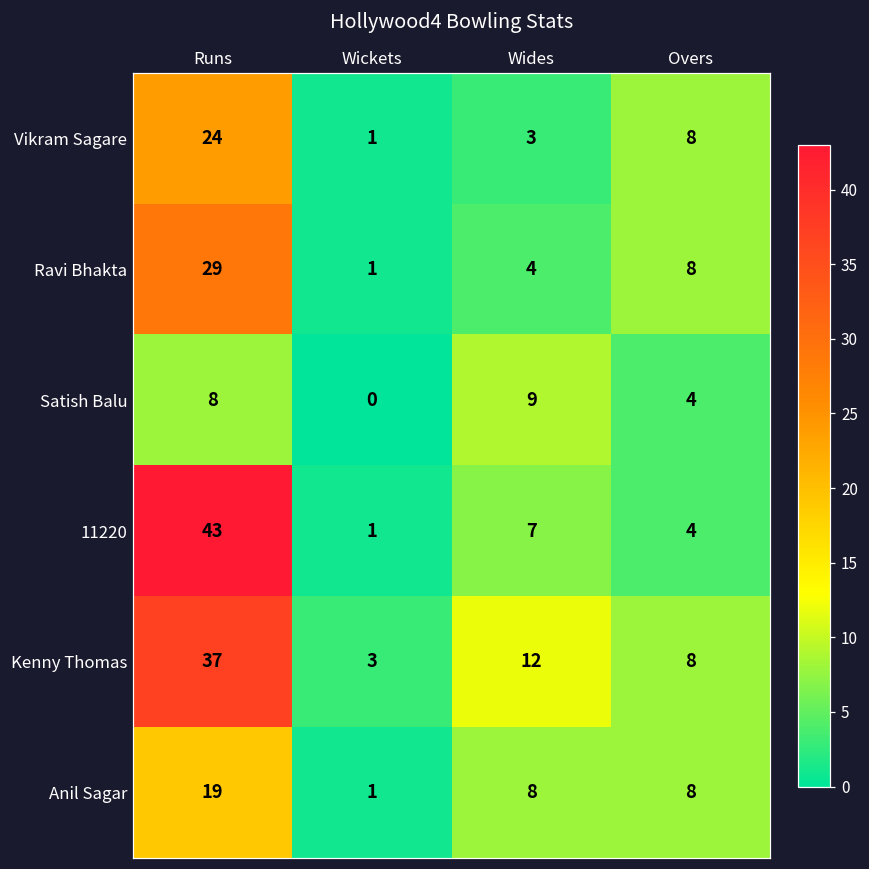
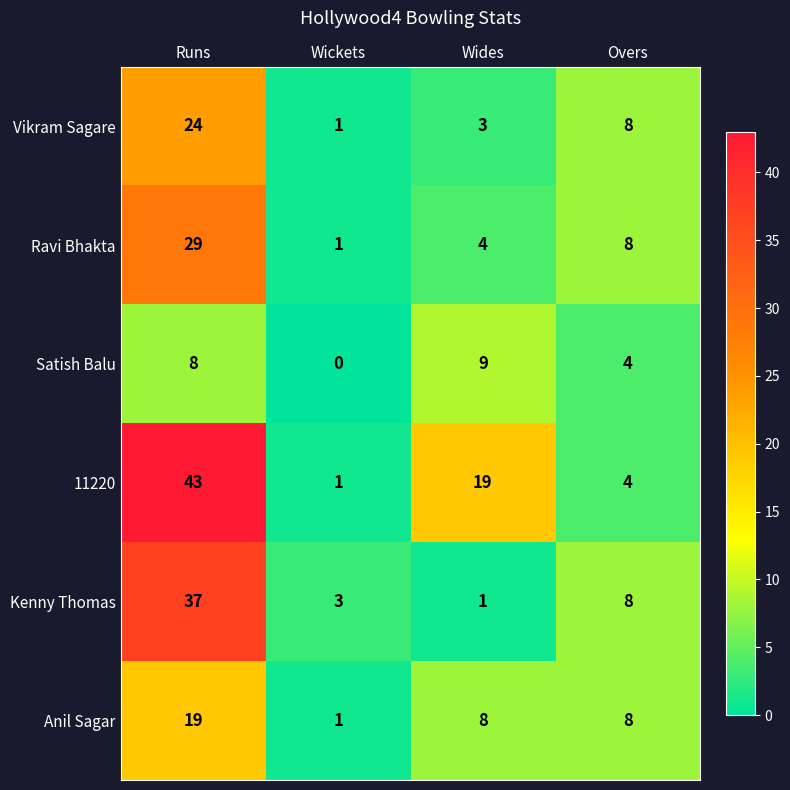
  {
    "Vikram Sagare": {
      "Runs": 24,
      "Wickets": 1,
      "Wides": 3,
      "Overs": 8
    },
    "Ravi Bhakta": {
      "Runs": 29,
      "Wickets": 1,
      "Wides": 4,
      "Overs": 8
    },
    "Satish Balu": {
      "Runs": 8,
      "Wickets": 0,
      "Wides": 9,
      "Overs": 4
    },
    "11220": {
      "Runs": 43,
      "Wickets": 1,
-     "Wides": 7,
+     "Wides": 19,
      "Overs": 4
    },
    "Kenny Thomas": {
      "Runs": 37,
      "Wickets": 3,
-     "Wides": 12,
+     "Wides": 1,
      "Overs": 8
    },
    "Anil Sagar": {
      "Runs": 19,
      "Wickets": 1,
      "Wides": 8,
      "Overs": 8
    }
  }
